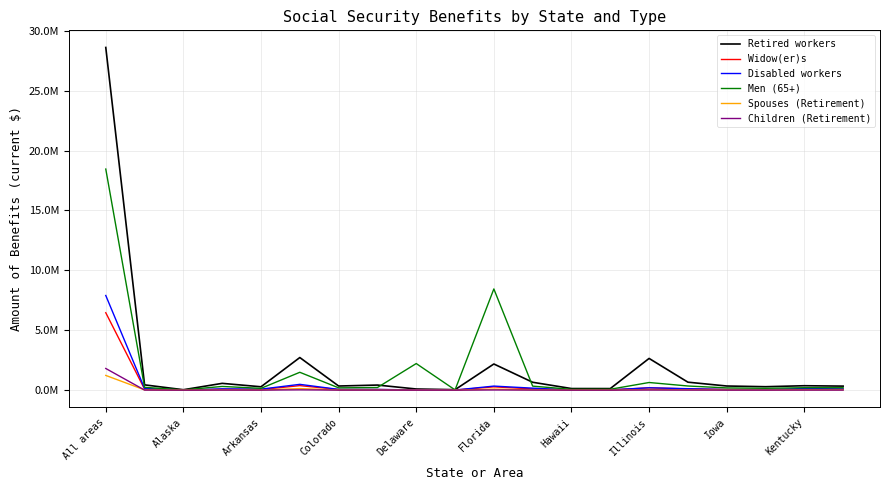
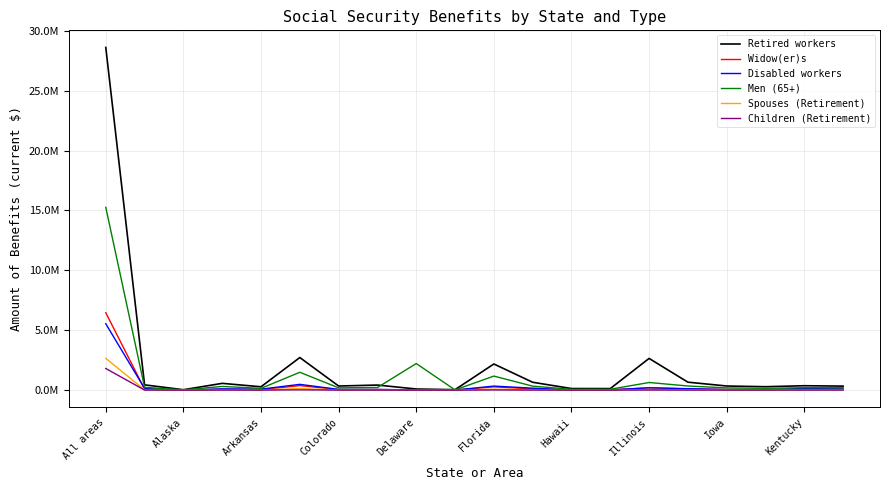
  {
    "Retired workers": {
      "All areas": 28600000,
      "Florida": 2200000,
      "Illinois": 2600000
    },
    "Widow(er)s": {
      "All areas": 6500000
    },
    "Disabled workers": {
-     "All areas": 7900000
+     "All areas": 5500000
    },
    "Men (65+)": {
-     "All areas": 18500000,
+     "All areas": 15300000,
      "Delaware": 2200000,
-     "Florida": 8400000,
+     "Florida": 1200000,
      "Illinois": 600000
    },
    "Spouses (Retirement)": {
-     "All areas": 1200000
+     "All areas": 2700000
    },
    "Children (Retirement)": {
      "All areas": 1800000
    }
  }
